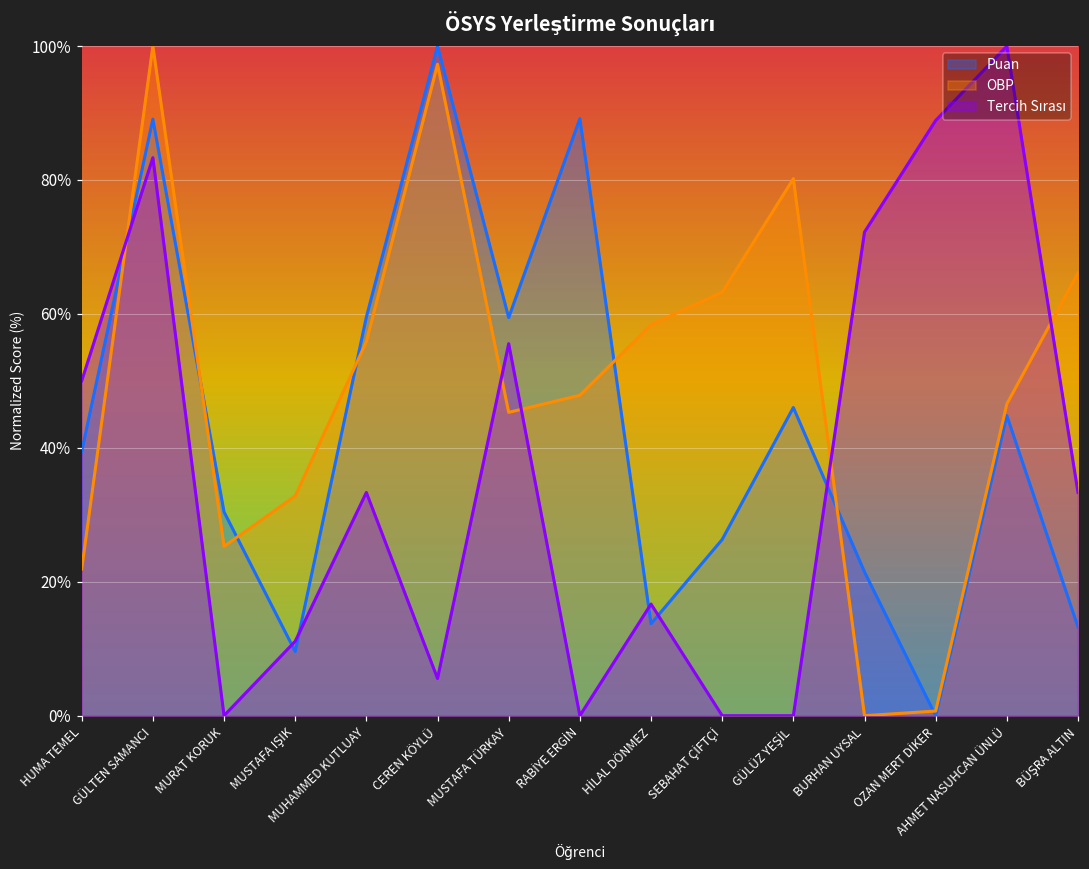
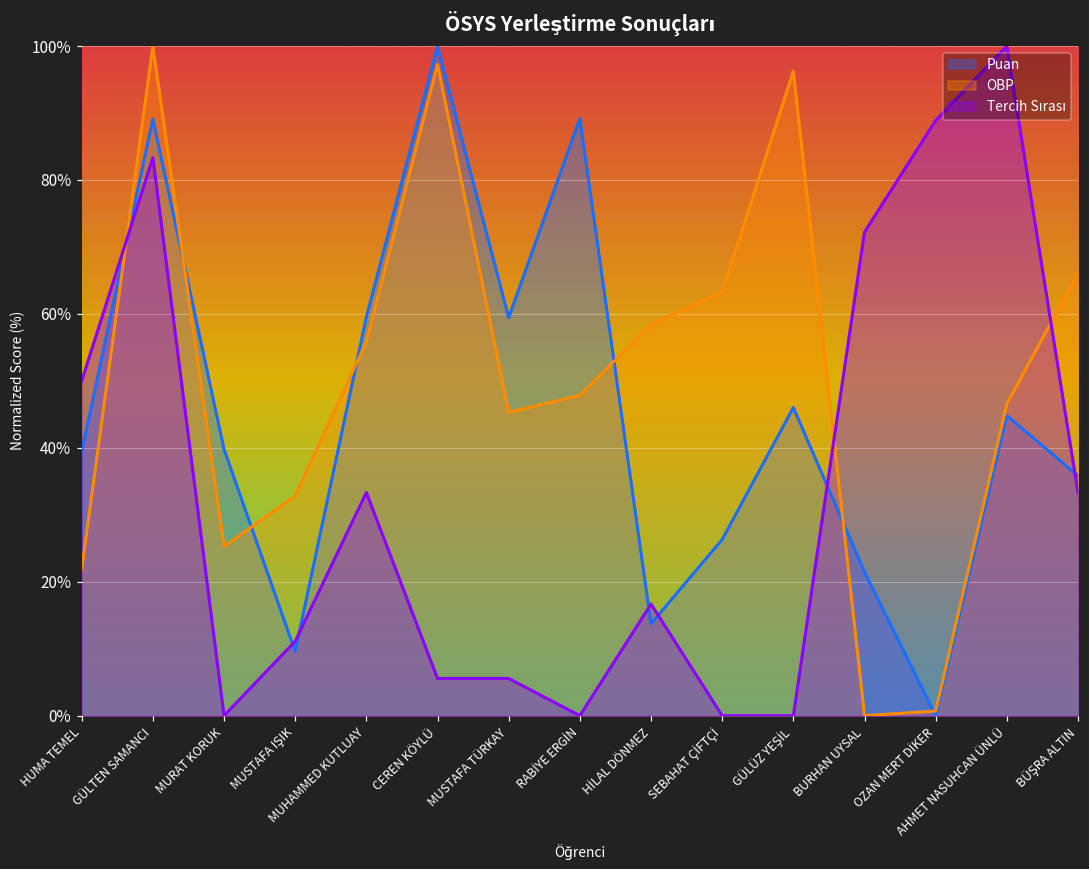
  {
    "Puan": {
      "HUMA TEMEL": "39%",
      "GÜLTEN SAMANCI": "89%",
-     "MURAT KORUK": "30%",
+     "MURAT KORUK": "40%",
      "MUSTAFA IŞIK": "10%",
      "MUHAMMED KUTLUAY": "60%",
      "CEREN KÖYLÜ": "100%",
      "MUSTAFA TÜRKAY": "59%",
      "RABİYE ERGİN": "89%",
      "HİLAL DÖNMEZ": "14%",
      "SEBAHAT ÇİFTÇİ": "26%",
      "GÜLÜZ YEŞİL": "46%",
      "BURHAN UYSAL": "21%",
      "OZAN MERT DİKER": "0%",
      "AHMET NASUHCAN ÜNLÜ": "45%",
-     "BÜŞRA ALTIN": "13%"
+     "BÜŞRA ALTIN": "36%"
    },
    "OBP": {
      "HUMA TEMEL": "22%",
      "GÜLTEN SAMANCI": "100%",
      "MURAT KORUK": "25%",
      "MUSTAFA IŞIK": "33%",
      "MUHAMMED KUTLUAY": "56%",
      "CEREN KÖYLÜ": "97%",
      "MUSTAFA TÜRKAY": "45%",
      "RABİYE ERGİN": "48%",
      "HİLAL DÖNMEZ": "58%",
      "SEBAHAT ÇİFTÇİ": "63%",
-     "GÜLÜZ YEŞİL": "80%",
+     "GÜLÜZ YEŞİL": "96%",
      "BURHAN UYSAL": "0%",
      "OZAN MERT DİKER": "1%",
      "AHMET NASUHCAN ÜNLÜ": "47%",
      "BÜŞRA ALTIN": "66%"
    },
    "Tercih Sırası": {
      "HUMA TEMEL": "50%",
      "GÜLTEN SAMANCI": "83%",
      "MURAT KORUK": "0%",
      "MUSTAFA IŞIK": "11%",
      "MUHAMMED KUTLUAY": "33%",
      "CEREN KÖYLÜ": "6%",
-     "MUSTAFA TÜRKAY": "56%",
+     "MUSTAFA TÜRKAY": "6%",
      "RABİYE ERGİN": "0%",
      "HİLAL DÖNMEZ": "17%",
      "SEBAHAT ÇİFTÇİ": "0%",
      "GÜLÜZ YEŞİL": "0%",
      "BURHAN UYSAL": "72%",
      "OZAN MERT DİKER": "89%",
      "AHMET NASUHCAN ÜNLÜ": "100%",
      "BÜŞRA ALTIN": "33%"
    }
  }
